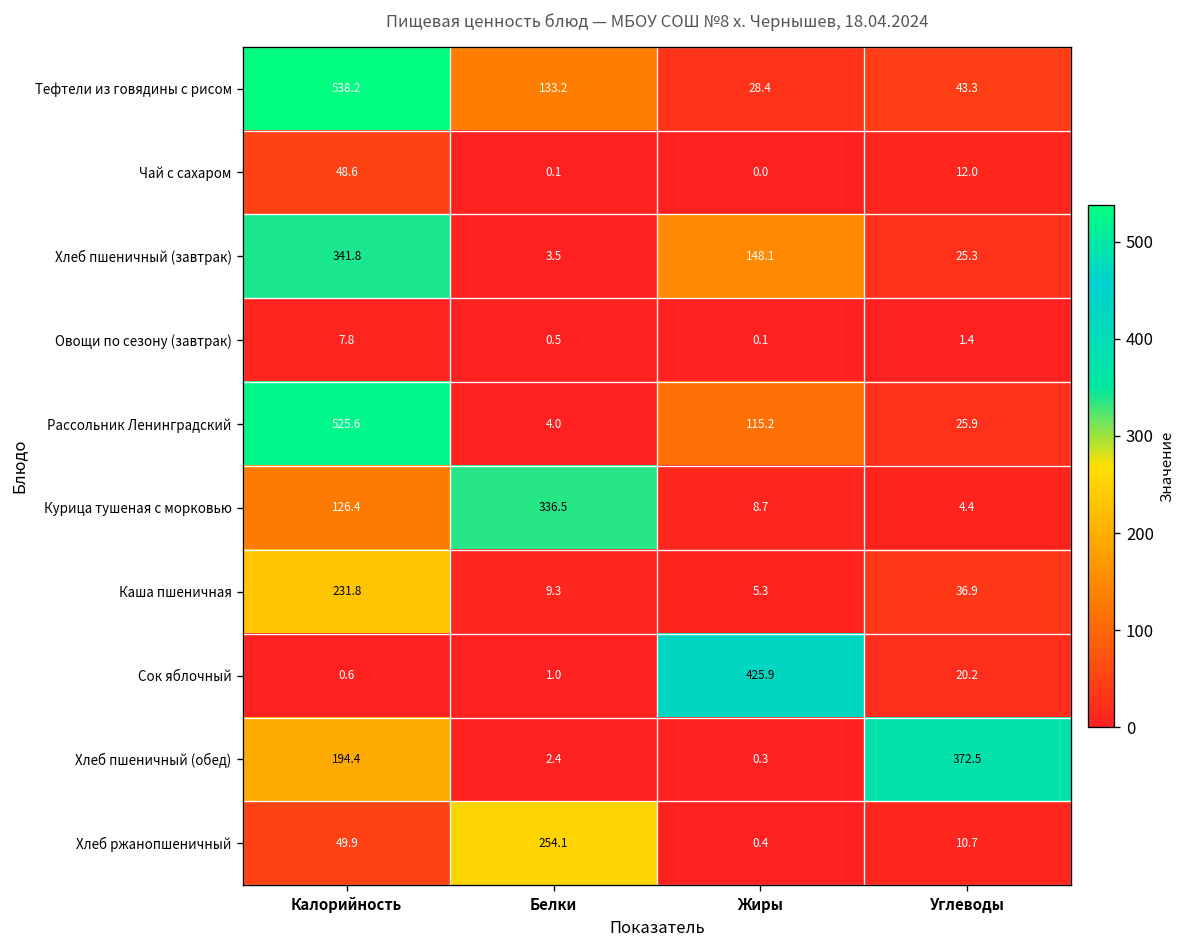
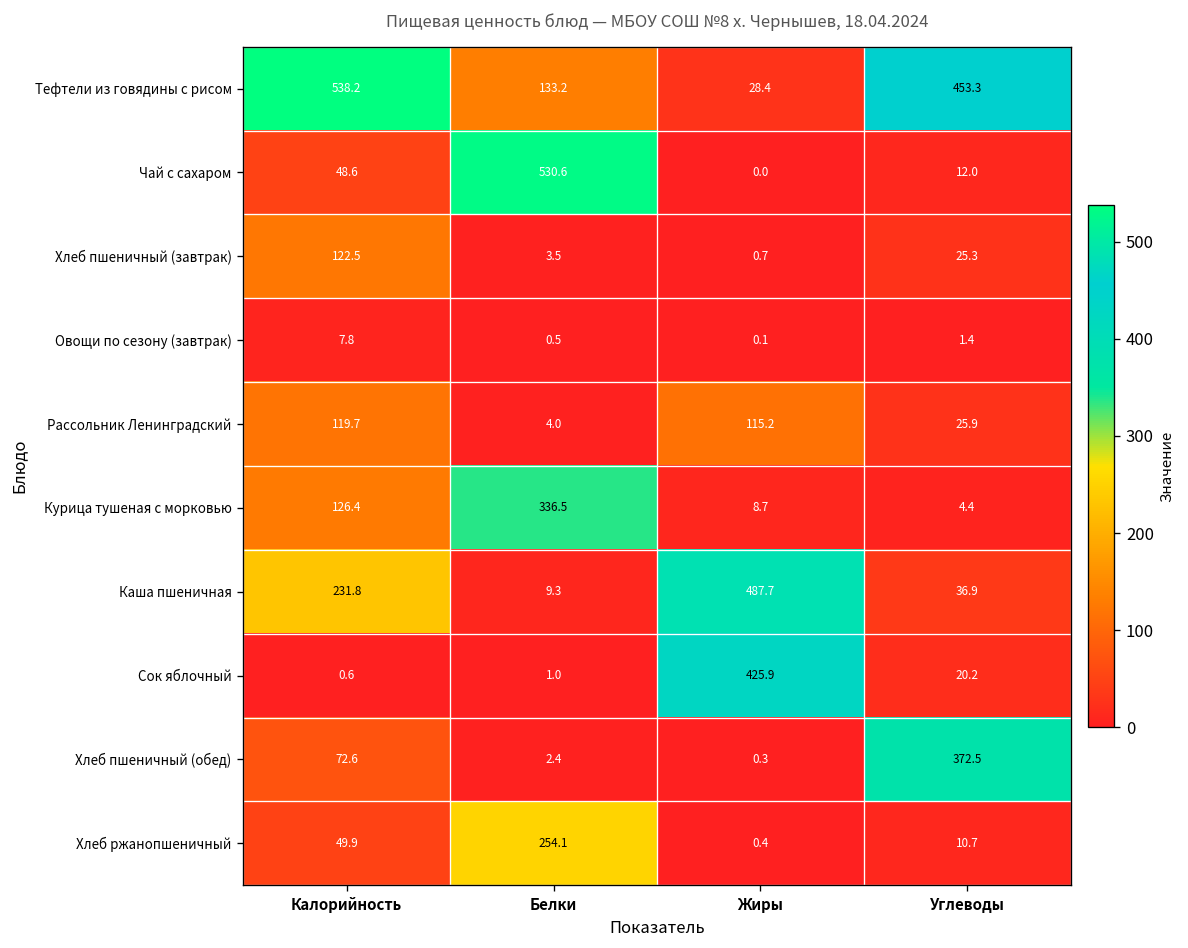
  {
    "Тефтели из говядины с рисом": {
      "Калорийность": 538.2,
      "Белки": 133.2,
      "Жиры": 28.4,
-     "Углеводы": 43.3
+     "Углеводы": 453.3
    },
    "Чай с сахаром": {
      "Калорийность": 48.6,
-     "Белки": 0.1,
+     "Белки": 530.6,
      "Жиры": 0.0,
      "Углеводы": 12.0
    },
    "Хлеб пшеничный (завтрак)": {
-     "Калорийность": 341.8,
+     "Калорийность": 122.5,
      "Белки": 3.5,
-     "Жиры": 148.1,
+     "Жиры": 0.7,
      "Углеводы": 25.3
    },
    "Овощи по сезону (завтрак)": {
      "Калорийность": 7.8,
      "Белки": 0.5,
      "Жиры": 0.1,
      "Углеводы": 1.4
    },
    "Рассольник Ленинградский": {
-     "Калорийность": 525.6,
+     "Калорийность": 119.7,
      "Белки": 4.0,
      "Жиры": 115.2,
      "Углеводы": 25.9
    },
    "Курица тушеная с морковью": {
      "Калорийность": 126.4,
      "Белки": 336.5,
      "Жиры": 8.7,
      "Углеводы": 4.4
    },
    "Каша пшеничная": {
      "Калорийность": 231.8,
      "Белки": 9.3,
-     "Жиры": 5.3,
+     "Жиры": 487.7,
      "Углеводы": 36.9
    },
    "Сок яблочный": {
      "Калорийность": 0.6,
      "Белки": 1.0,
      "Жиры": 425.9,
      "Углеводы": 20.2
    },
    "Хлеб пшеничный (обед)": {
-     "Калорийность": 194.4,
+     "Калорийность": 72.6,
      "Белки": 2.4,
      "Жиры": 0.3,
      "Углеводы": 372.5
    },
    "Хлеб ржанопшеничный": {
      "Калорийность": 49.9,
      "Белки": 254.1,
      "Жиры": 0.4,
      "Углеводы": 10.7
    }
  }
